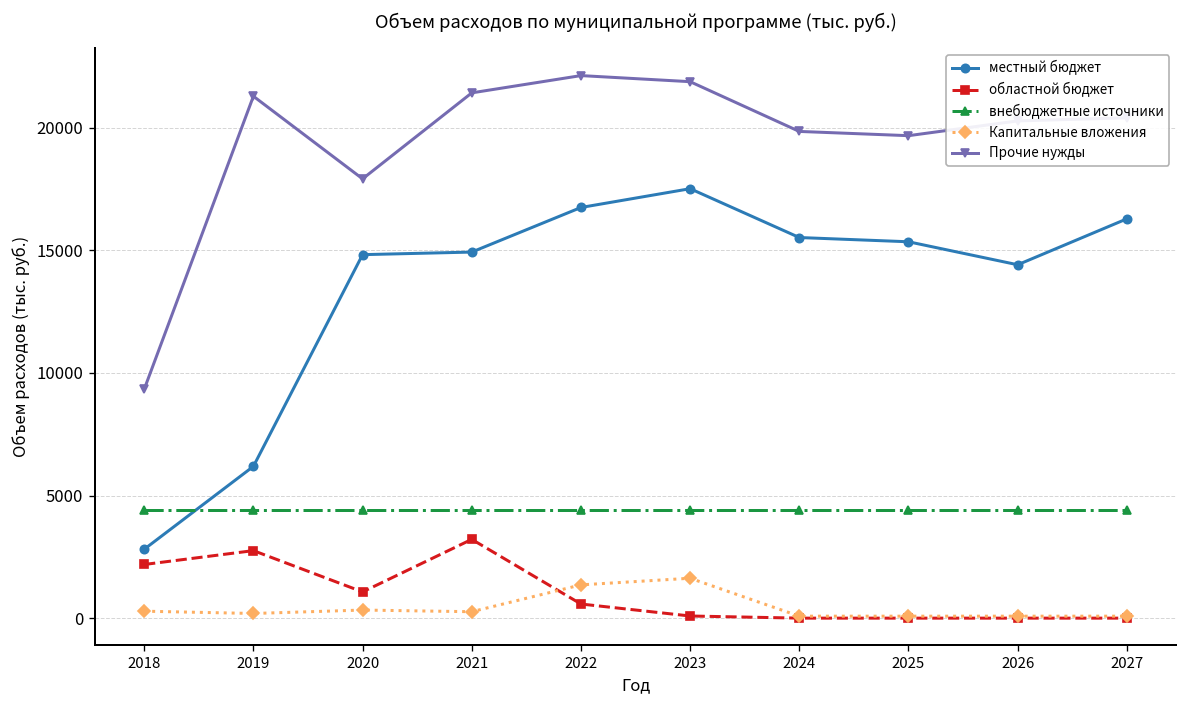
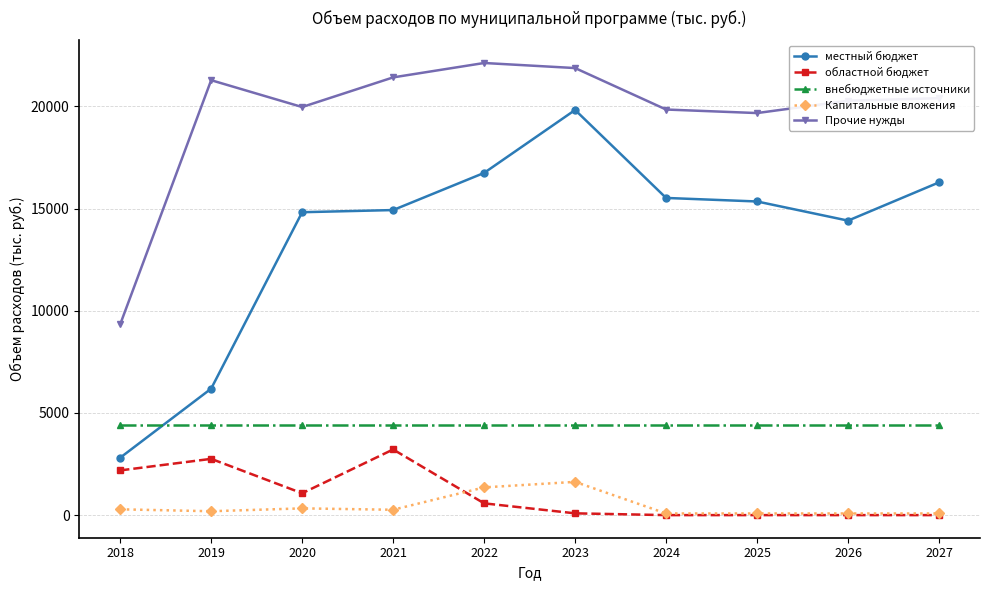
  {
    "местный бюджет": {
      "2018": 2800,
      "2019": 6200,
      "2020": 14800,
      "2021": 14900,
      "2022": 16700,
-     "2023": 17500,
+     "2023": 19800,
      "2024": 15500,
      "2025": 15300,
      "2026": 14400,
      "2027": 16300
    },
    "областной бюджет": {
      "2018": 2200,
      "2019": 2800,
      "2020": 1100,
      "2021": 3200,
      "2022": 600,
      "2023": 100
    },
    "внебюджетные источники": {
      "2018": 4400,
      "2019": 4400,
      "2020": 4400,
      "2021": 4400,
      "2022": 4400,
      "2023": 4400,
      "2024": 4400,
      "2025": 4400,
      "2026": 4400,
      "2027": 4400
    },
    "Капитальные вложения": {
      "2018": 300,
      "2019": 200,
      "2020": 300,
      "2021": 300,
      "2022": 1400,
      "2023": 1600
    },
    "Прочие нужды": {
      "2018": 9300,
      "2019": 21300,
-     "2020": 17900,
+     "2020": 20000,
      "2021": 21400,
      "2022": 22100,
      "2023": 21900,
      "2024": 19800,
      "2025": 19700
    }
  }
